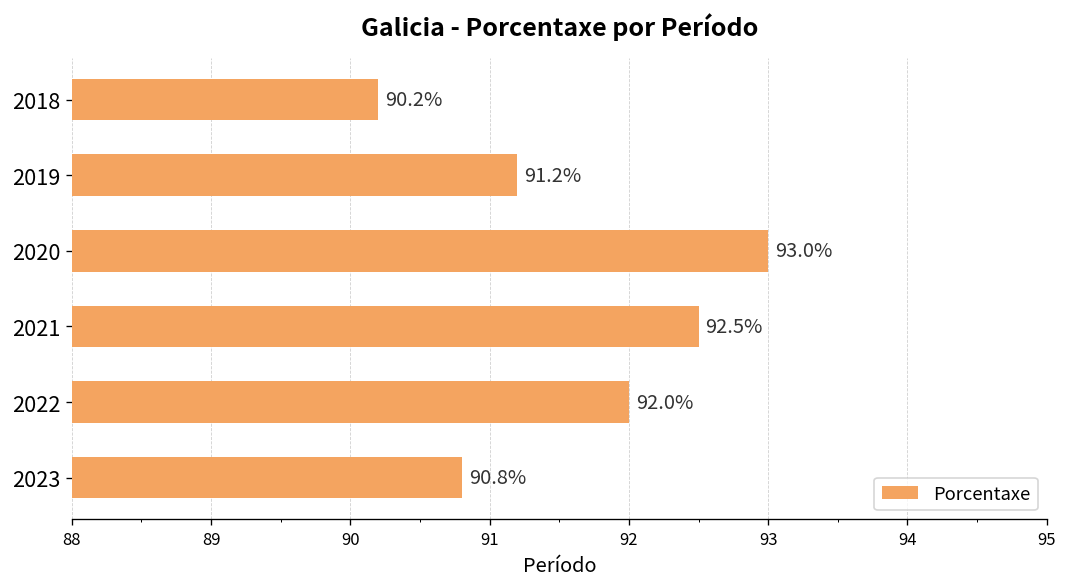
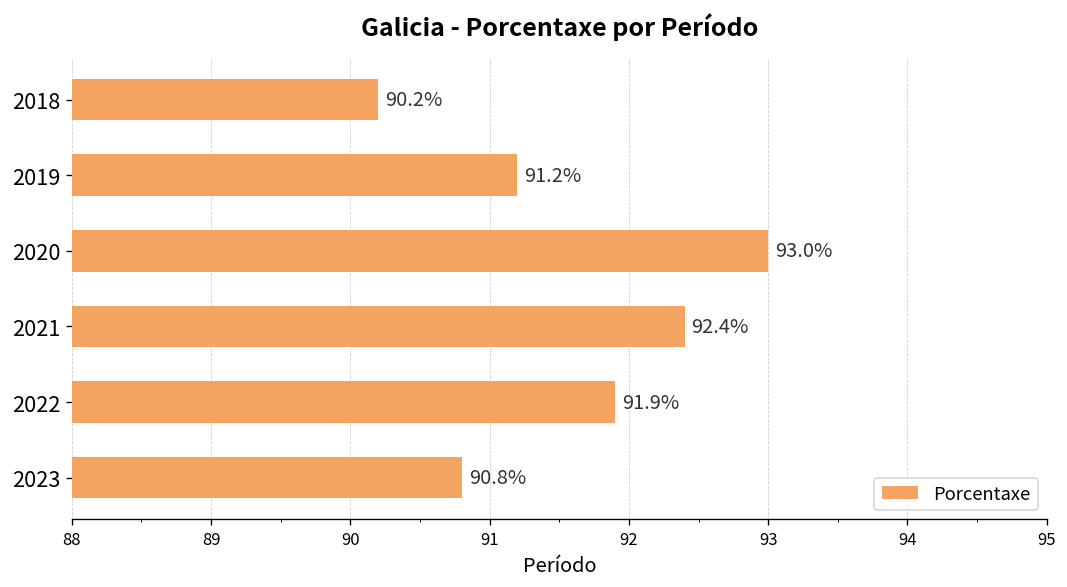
  {
    "2018": "90.2%",
    "2019": "91.2%",
    "2020": "93.0%",
-   "2021": "92.5%",
-   "2022": "92.0%",
+   "2021": "92.4%",
+   "2022": "91.9%",
    "2023": "90.8%"
  }
